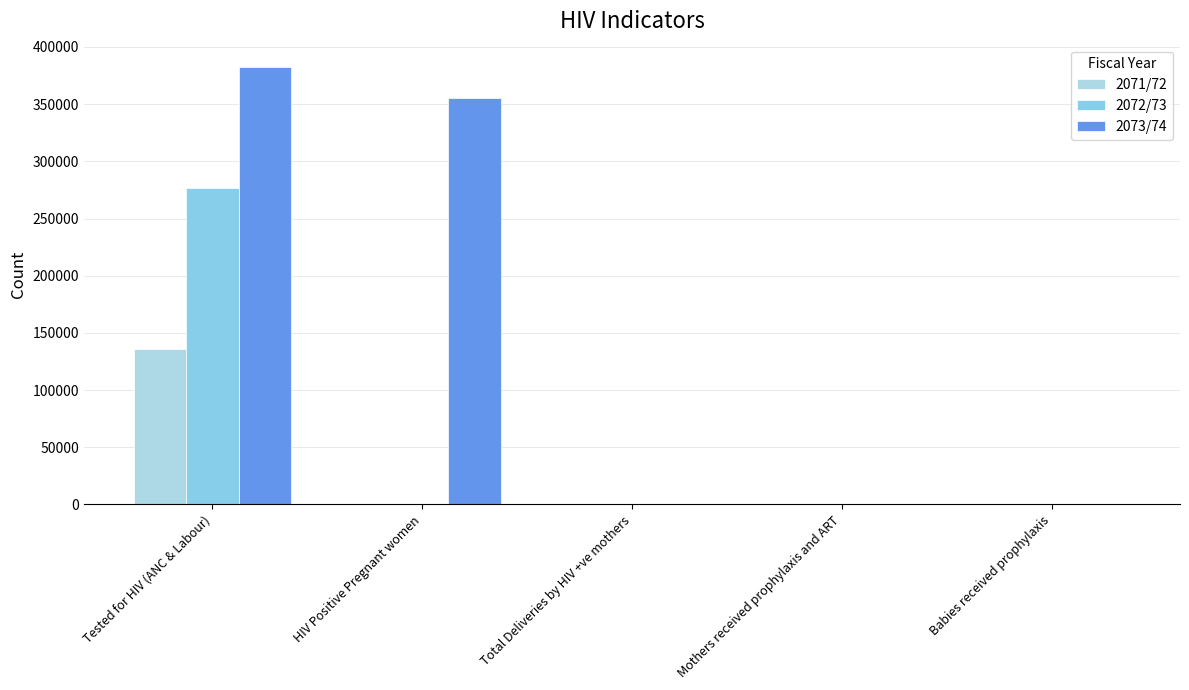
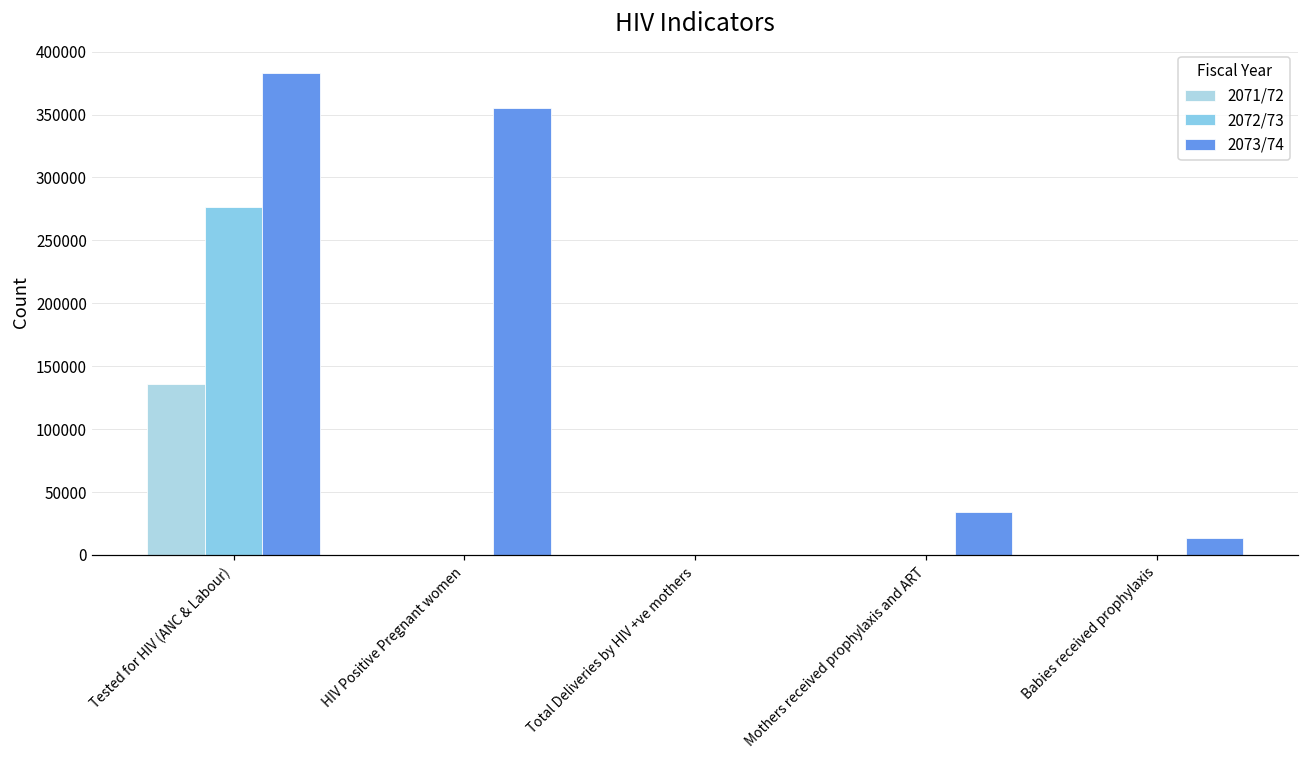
  {
    "2073/74": {
      "Tested for HIV (ANC & Labour)": 383000,
      "HIV Positive Pregnant women": 355000,
-     "Mothers received prophylaxis and ART": 0,
-     "Babies received prophylaxis": 0
+     "Mothers received prophylaxis and ART": 34000,
+     "Babies received prophylaxis": 14000
    }
  }
